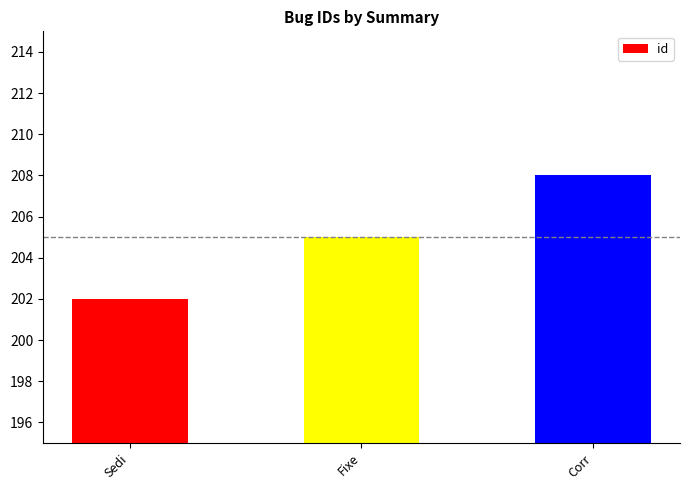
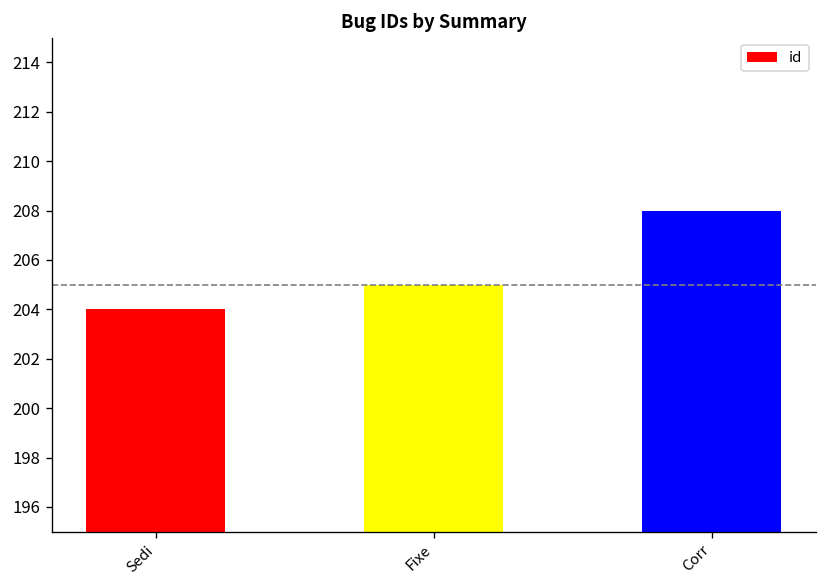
  {
-   "Sedi": 202,
+   "Sedi": 204,
    "Fixe": 205,
    "Corr": 208
  }
